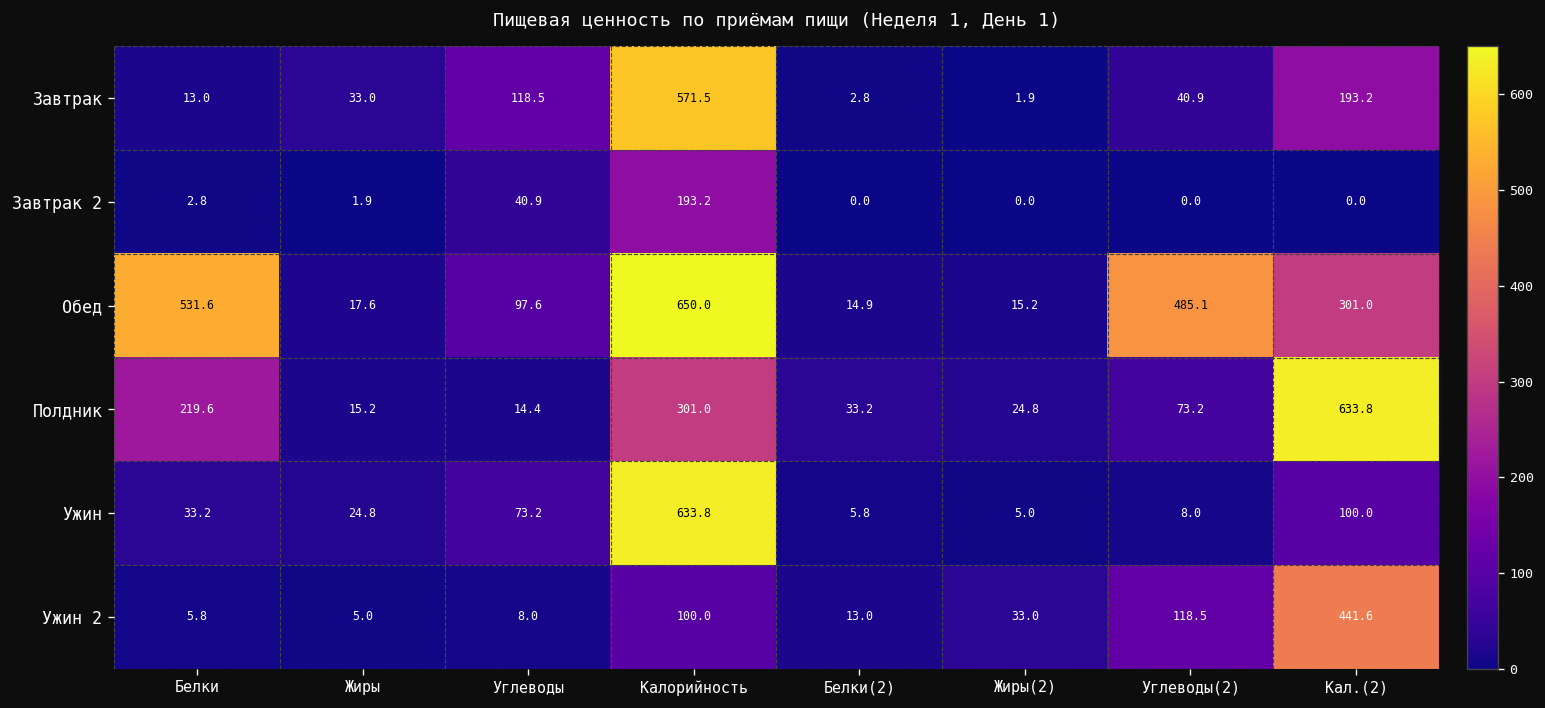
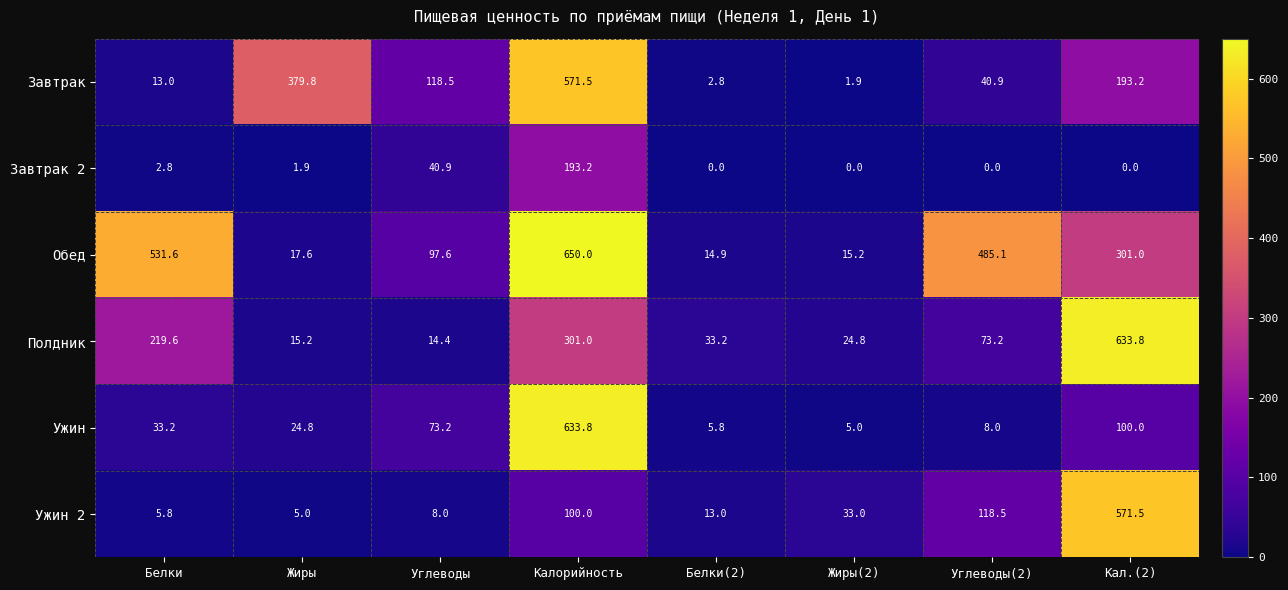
  {
    "Завтрак": {
      "Белки": 13.0,
-     "Жиры": 33.0,
+     "Жиры": 379.8,
      "Углеводы": 118.5,
      "Калорийность": 571.5,
      "Белки(2)": 2.8,
      "Жиры(2)": 1.9,
      "Углеводы(2)": 40.9,
      "Кал.(2)": 193.2
    },
    "Завтрак 2": {
      "Белки": 2.8,
      "Жиры": 1.9,
      "Углеводы": 40.9,
      "Калорийность": 193.2,
      "Белки(2)": 0.0,
      "Жиры(2)": 0.0,
      "Углеводы(2)": 0.0,
      "Кал.(2)": 0.0
    },
    "Обед": {
      "Белки": 531.6,
      "Жиры": 17.6,
      "Углеводы": 97.6,
      "Калорийность": 650.0,
      "Белки(2)": 14.9,
      "Жиры(2)": 15.2,
      "Углеводы(2)": 485.1,
      "Кал.(2)": 301.0
    },
    "Полдник": {
      "Белки": 219.6,
      "Жиры": 15.2,
      "Углеводы": 14.4,
      "Калорийность": 301.0,
      "Белки(2)": 33.2,
      "Жиры(2)": 24.8,
      "Углеводы(2)": 73.2,
      "Кал.(2)": 633.8
    },
    "Ужин": {
      "Белки": 33.2,
      "Жиры": 24.8,
      "Углеводы": 73.2,
      "Калорийность": 633.8,
      "Белки(2)": 5.8,
      "Жиры(2)": 5.0,
      "Углеводы(2)": 8.0,
      "Кал.(2)": 100.0
    },
    "Ужин 2": {
      "Белки": 5.8,
      "Жиры": 5.0,
      "Углеводы": 8.0,
      "Калорийность": 100.0,
      "Белки(2)": 13.0,
      "Жиры(2)": 33.0,
      "Углеводы(2)": 118.5,
-     "Кал.(2)": 441.6
+     "Кал.(2)": 571.5
    }
  }
